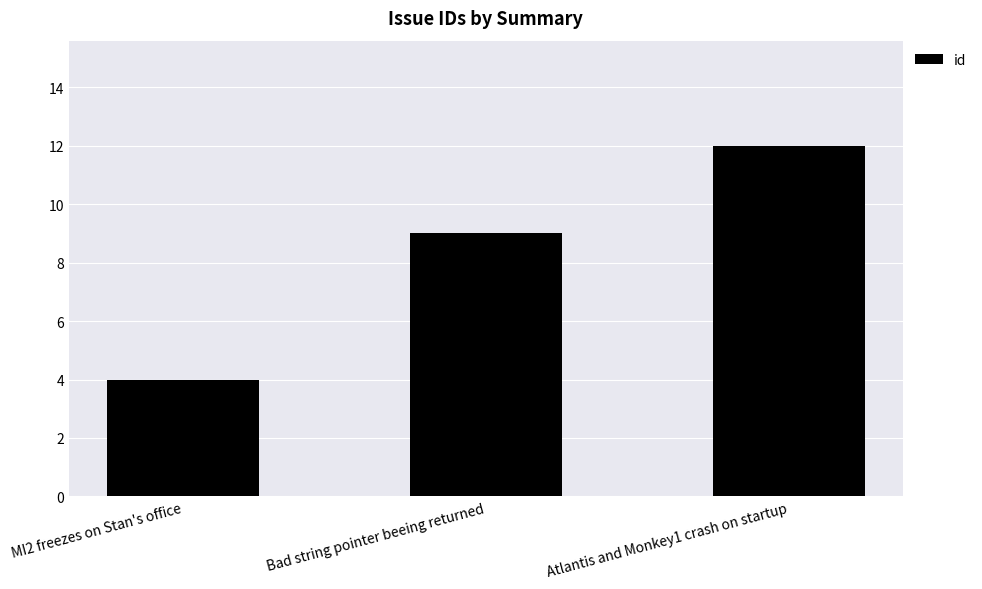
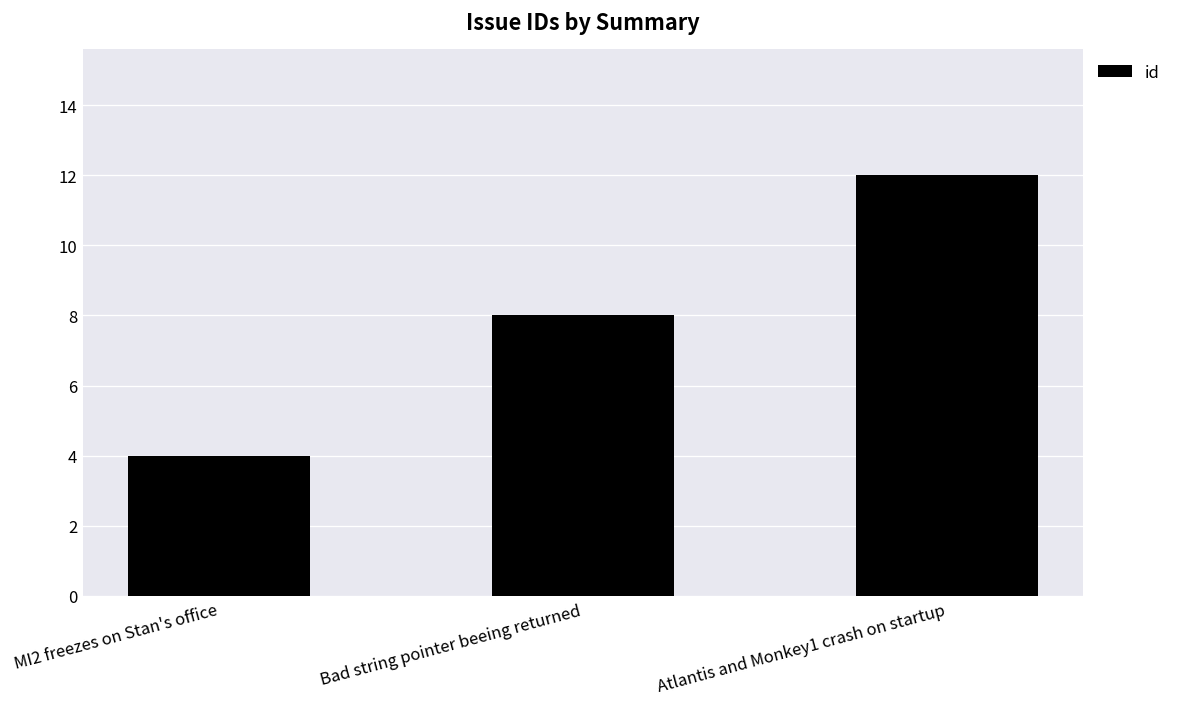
  {
    "MI2 freezes on Stan's office": 4,
-   "Bad string pointer beeing returned": 9,
+   "Bad string pointer beeing returned": 8,
    "Atlantis and Monkey1 crash on startup": 12
  }
